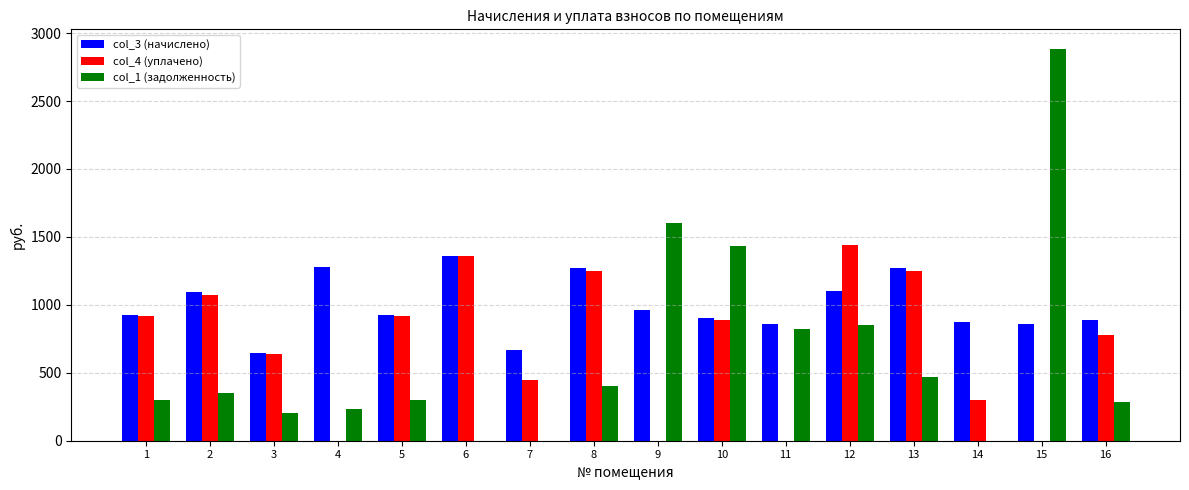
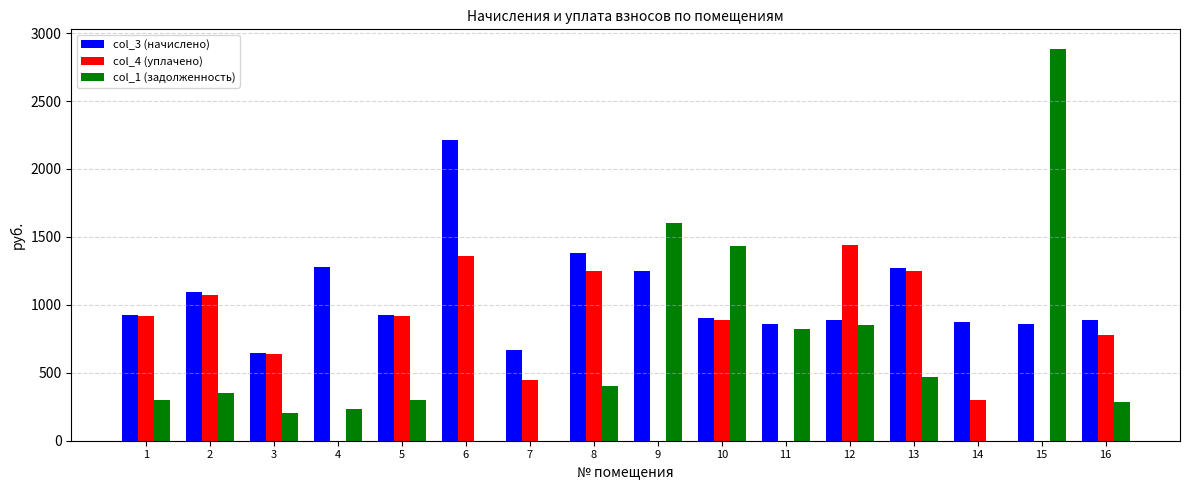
  {
    "col_3 (начислено)": {
      "1": 930,
      "2": 1090,
      "3": 640,
      "4": 1280,
      "5": 930,
-     "6": 1360,
+     "6": 2220,
      "7": 670,
-     "8": 1270,
-     "9": 960,
+     "8": 1380,
+     "9": 1250,
      "10": 900,
      "11": 860,
-     "12": 1110,
+     "12": 890,
      "13": 1270,
      "14": 870,
      "15": 860,
      "16": 890
    },
    "col_4 (уплачено)": {
      "1": 920,
      "2": 1080,
      "3": 630,
      "4": 0,
      "5": 920,
      "6": 1360,
      "7": 440,
      "8": 1250,
      "9": 0,
      "10": 890,
      "11": 0,
      "12": 1440,
      "13": 1250,
      "14": 300,
      "15": 0,
      "16": 780
    },
    "col_1 (задолженность)": {
      "1": 300,
      "2": 350,
      "3": 210,
      "4": 230,
      "5": 300,
      "6": 0,
      "7": 0,
      "8": 410,
      "9": 1600,
      "10": 1440,
      "11": 820,
      "12": 850,
      "13": 470,
      "14": 0,
      "15": 2880,
      "16": 280
    }
  }
